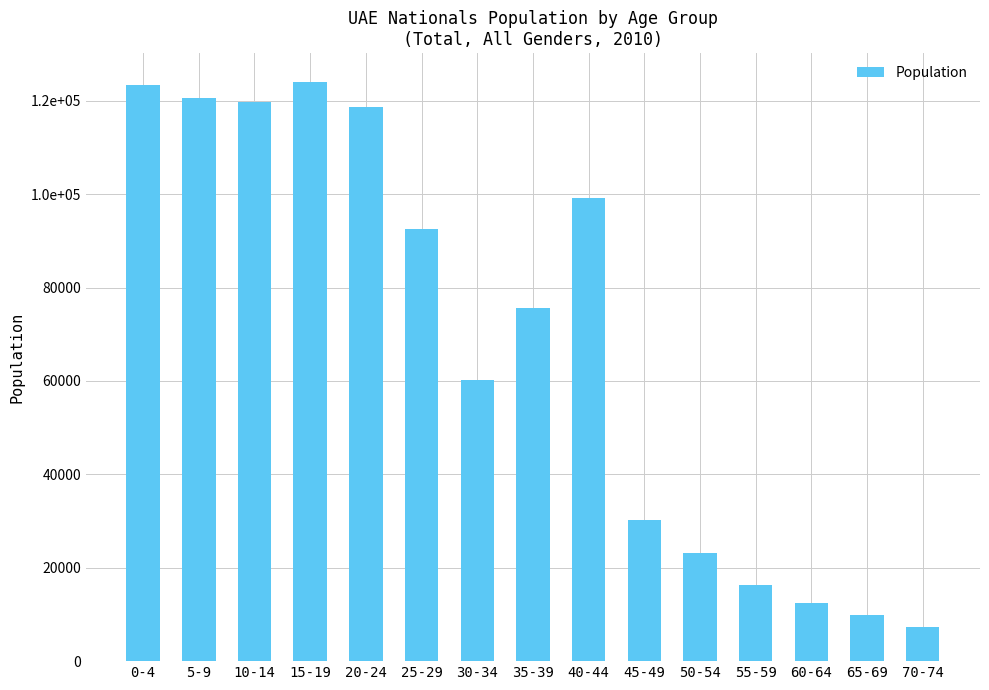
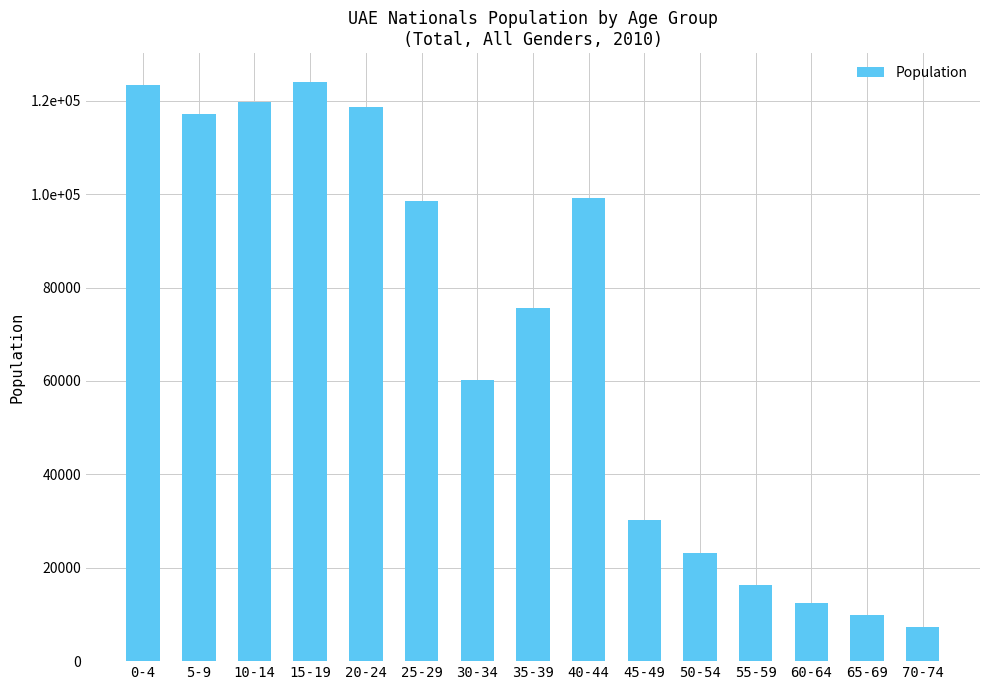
  {
    "0-4": 123000,
-   "5-9": 121000,
+   "5-9": 117000,
    "10-14": 120000,
    "15-19": 124000,
    "20-24": 119000,
-   "25-29": 92000,
+   "25-29": 98000,
    "30-34": 60000,
    "35-39": 76000,
    "40-44": 99000,
    "45-49": 30000,
    "50-54": 23000,
    "55-59": 16000,
    "60-64": 12000,
    "65-69": 10000,
    "70-74": 7000
  }
